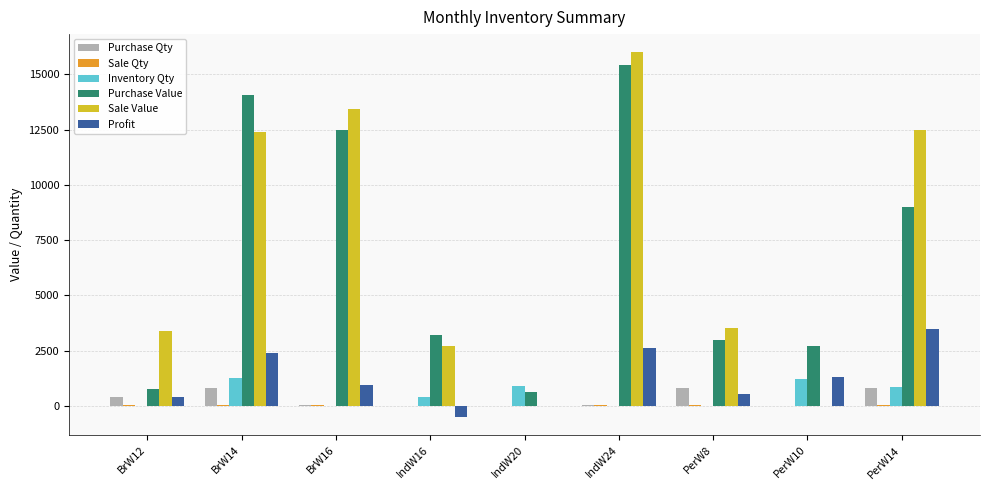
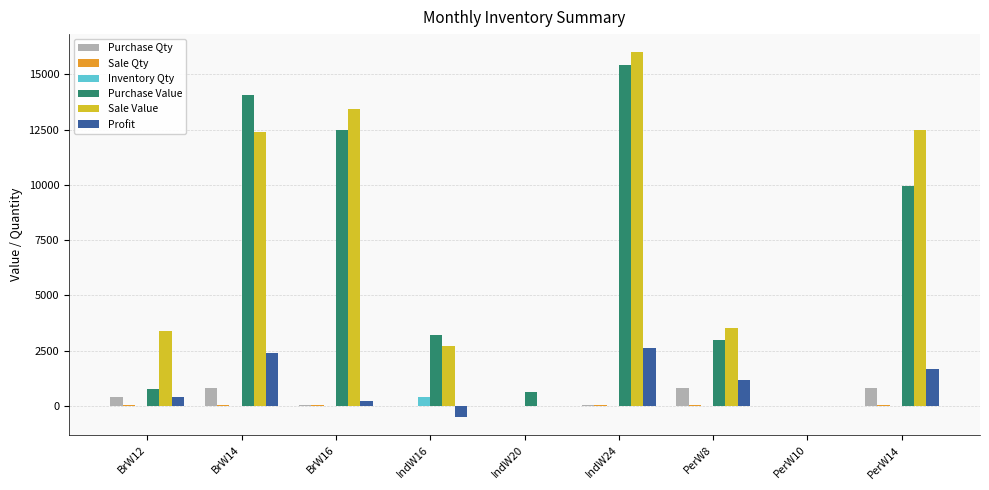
  {
    "Purchase Qty": {
      "BrW12": 400,
      "BrW14": 800,
      "IndW20": 0,
      "PerW8": 800,
      "PerW10": 0,
      "PerW14": 800
    },
    "Inventory Qty": {
-     "BrW14": 1300,
+     "BrW14": 0,
      "IndW16": 400,
-     "IndW20": 900,
-     "PerW10": 1200,
-     "PerW14": 900
+     "IndW20": 0,
+     "PerW10": 0,
+     "PerW14": 0
    },
    "Purchase Value": {
      "BrW12": 800,
      "BrW14": 14100,
      "BrW16": 12500,
      "IndW16": 3200,
      "IndW20": 600,
      "IndW24": 15400,
      "PerW8": 3000,
-     "PerW10": 2700,
-     "PerW14": 9000
+     "PerW10": 0,
+     "PerW14": 10000
    },
    "Profit": {
      "BrW12": 400,
      "BrW14": 2400,
-     "BrW16": 900,
+     "BrW16": 200,
      "IndW16": -500,
      "IndW20": 0,
      "IndW24": 2600,
-     "PerW8": 500,
-     "PerW10": 1300,
-     "PerW14": 3500
+     "PerW8": 1200,
+     "PerW10": 0,
+     "PerW14": 1700
    }
  }
